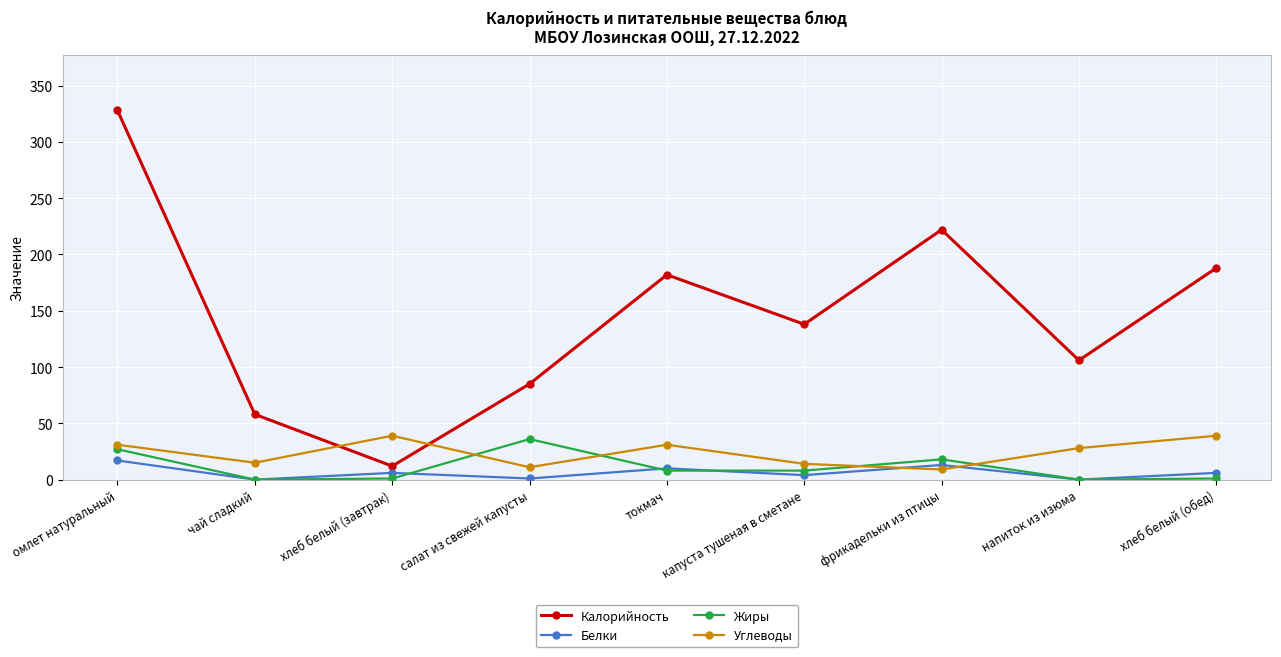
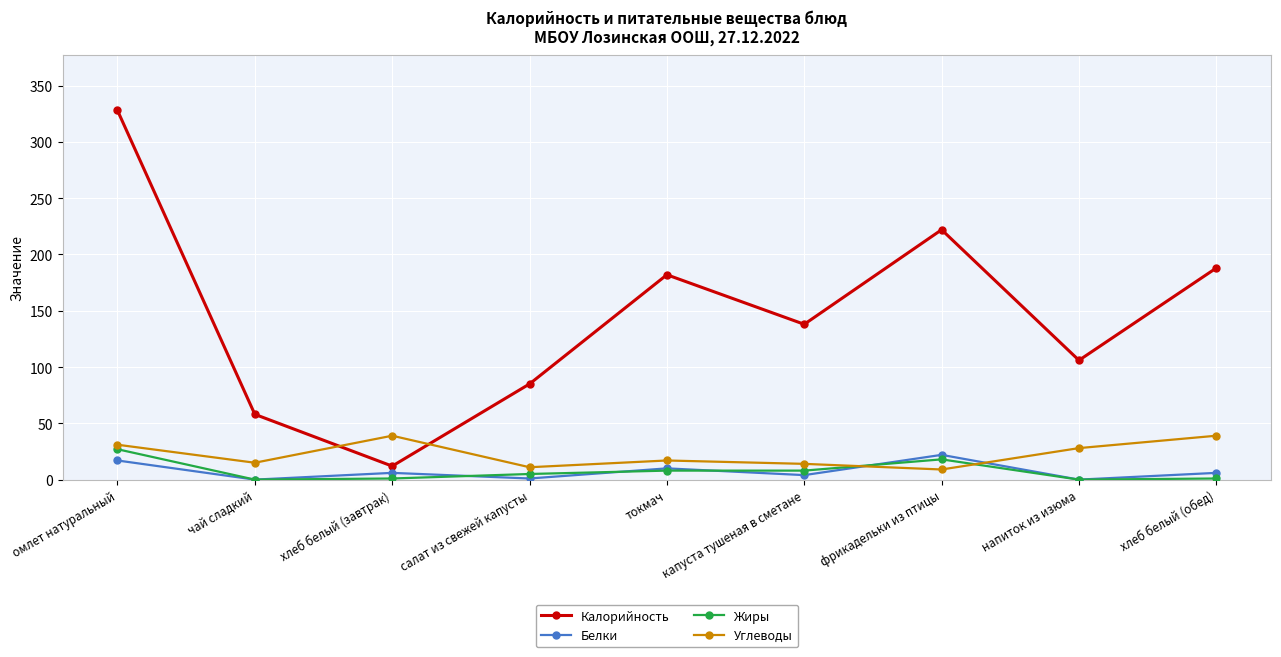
  {
    "Калорийность": {
      "омлет натуральный": 328,
      "чай сладкий": 58,
      "хлеб белый (завтрак)": 12,
      "салат из свежей капусты": 85,
      "токмач": 182,
      "капуста тушеная в сметане": 138,
      "фрикадельки из птицы": 222,
      "напиток из изюма": 106,
      "хлеб белый (обед)": 188
    },
    "Белки": {
      "омлет натуральный": 17,
      "хлеб белый (завтрак)": 6,
      "салат из свежей капусты": 1,
      "капуста тушеная в сметане": 4,
-     "фрикадельки из птицы": 13,
+     "фрикадельки из птицы": 22,
      "хлеб белый (обед)": 6
    },
    "Жиры": {
      "омлет натуральный": 27,
      "хлеб белый (завтрак)": 1,
-     "салат из свежей капусты": 36,
+     "салат из свежей капусты": 5,
      "капуста тушеная в сметане": 8,
      "фрикадельки из птицы": 18,
      "хлеб белый (обед)": 1
    },
    "Углеводы": {
      "омлет натуральный": 31,
      "чай сладкий": 15,
      "хлеб белый (завтрак)": 39,
      "салат из свежей капусты": 11,
-     "токмач": 31,
+     "токмач": 17,
      "капуста тушеная в сметане": 14,
      "фрикадельки из птицы": 9,
      "напиток из изюма": 28,
      "хлеб белый (обед)": 39
    }
  }
